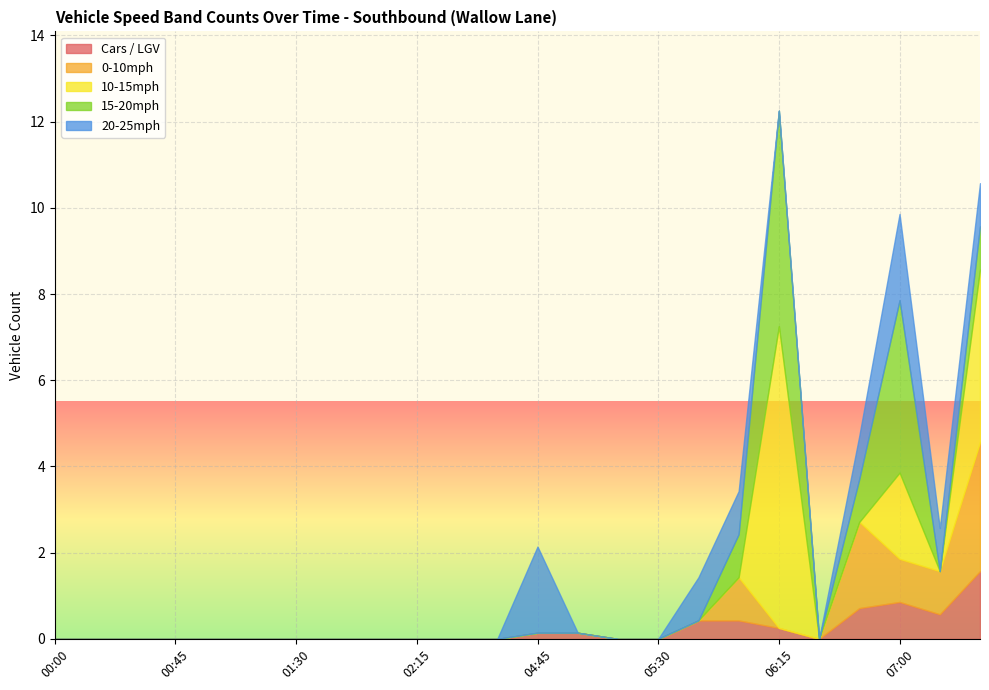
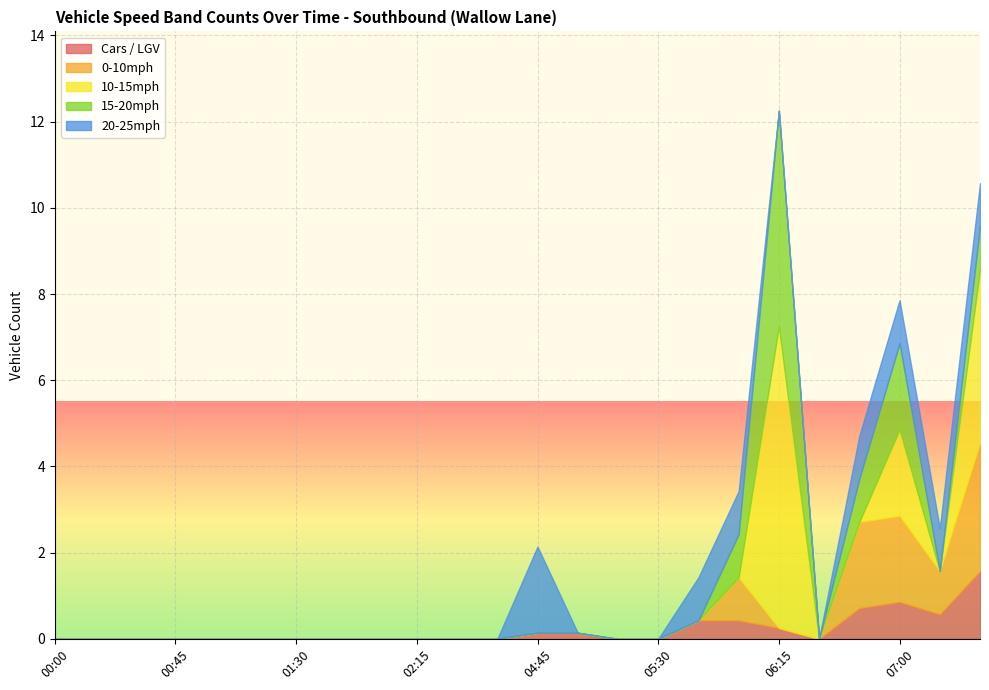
  {
    "Cars / LGV": {
      "07:00": 0.9
    },
    "0-10mph": {
-     "07:00": 1
+     "07:00": 2
    },
    "10-15mph": {
      "06:15": 7,
      "07:00": 2
    },
    "15-20mph": {
-     "07:00": 4
+     "07:00": 2
    },
    "20-25mph": {
      "04:45": 2,
-     "07:00": 2
+     "07:00": 1
    }
  }
